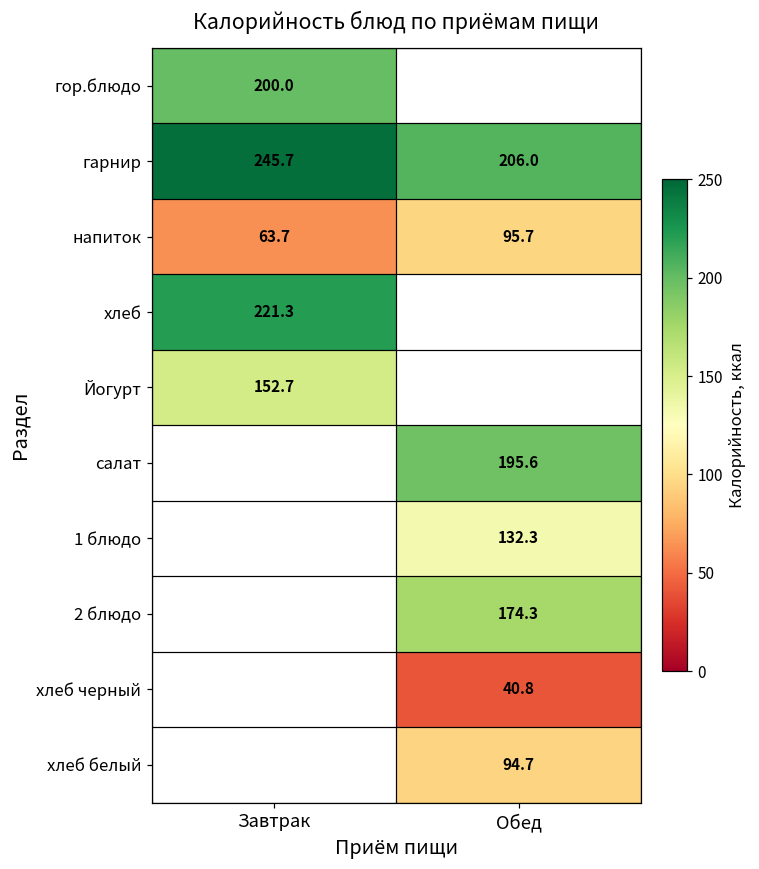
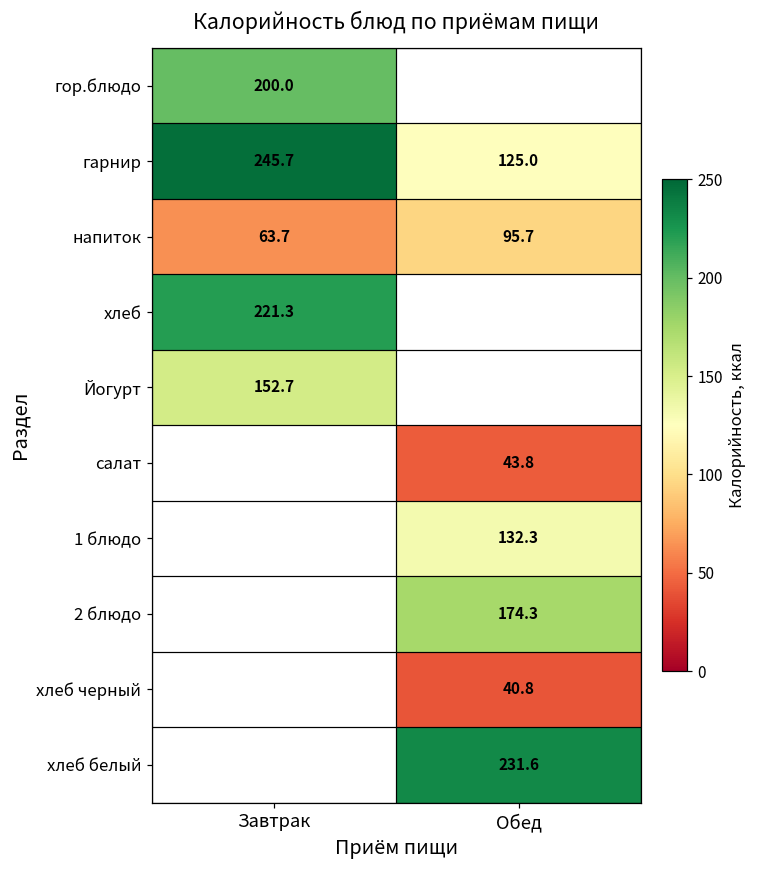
  {
    "гор.блюдо": {
      "Завтрак": 200.0
    },
    "гарнир": {
      "Завтрак": 245.7,
-     "Обед": 206.0
+     "Обед": 125.0
    },
    "напиток": {
      "Завтрак": 63.7,
      "Обед": 95.7
    },
    "хлеб": {
      "Завтрак": 221.3
    },
    "Йогурт": {
      "Завтрак": 152.7
    },
    "салат": {
-     "Обед": 195.6
+     "Обед": 43.8
    },
    "1 блюдо": {
      "Обед": 132.3
    },
    "2 блюдо": {
      "Обед": 174.3
    },
    "хлеб черный": {
      "Обед": 40.8
    },
    "хлеб белый": {
-     "Обед": 94.7
+     "Обед": 231.6
    }
  }
